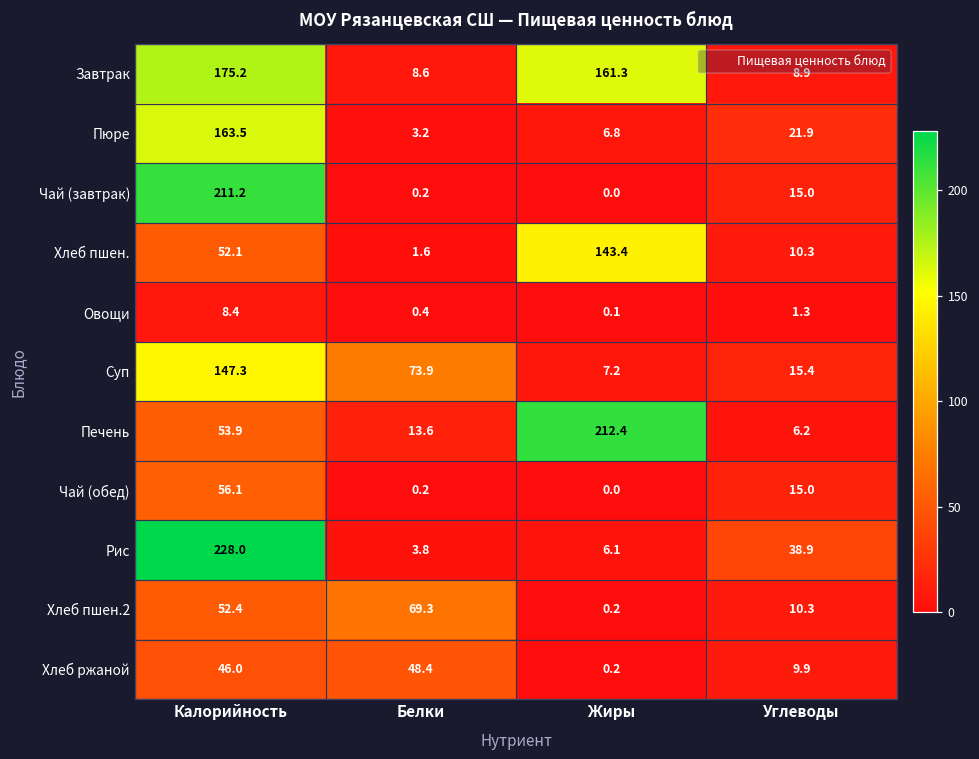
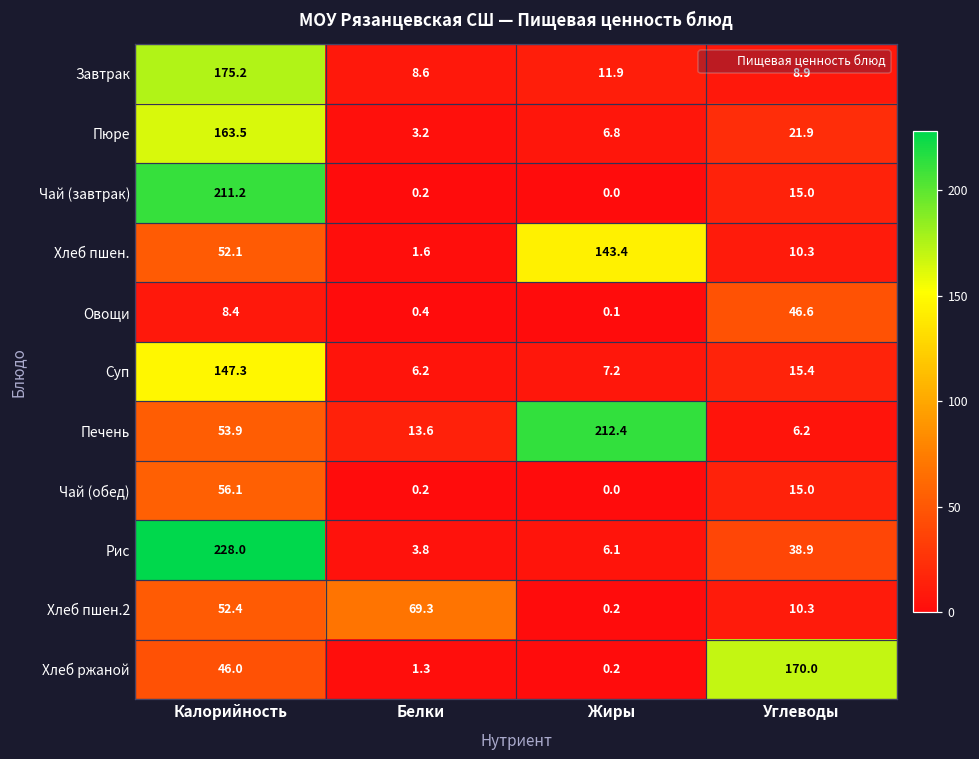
  {
    "Завтрак": {
      "Калорийность": 175.2,
      "Белки": 8.6,
-     "Жиры": 161.3
+     "Жиры": 11.9
    },
    "Пюре": {
      "Калорийность": 163.5,
      "Белки": 3.2,
      "Жиры": 6.8,
      "Углеводы": 21.9
    },
    "Чай (завтрак)": {
      "Калорийность": 211.2,
      "Белки": 0.2,
      "Жиры": 0.0,
      "Углеводы": 15.0
    },
    "Хлеб пшен.": {
      "Калорийность": 52.1,
      "Белки": 1.6,
      "Жиры": 143.4,
      "Углеводы": 10.3
    },
    "Овощи": {
      "Калорийность": 8.4,
      "Белки": 0.4,
      "Жиры": 0.1,
-     "Углеводы": 1.3
+     "Углеводы": 46.6
    },
    "Суп": {
      "Калорийность": 147.3,
-     "Белки": 73.9,
+     "Белки": 6.2,
      "Жиры": 7.2,
      "Углеводы": 15.4
    },
    "Печень": {
      "Калорийность": 53.9,
      "Белки": 13.6,
      "Жиры": 212.4,
      "Углеводы": 6.2
    },
    "Чай (обед)": {
      "Калорийность": 56.1,
      "Белки": 0.2,
      "Жиры": 0.0,
      "Углеводы": 15.0
    },
    "Рис": {
      "Калорийность": 228.0,
      "Белки": 3.8,
      "Жиры": 6.1,
      "Углеводы": 38.9
    },
    "Хлеб пшен.2": {
      "Калорийность": 52.4,
      "Белки": 69.3,
      "Жиры": 0.2,
      "Углеводы": 10.3
    },
    "Хлеб ржаной": {
      "Калорийность": 46.0,
-     "Белки": 48.4,
+     "Белки": 1.3,
      "Жиры": 0.2,
-     "Углеводы": 9.9
+     "Углеводы": 170.0
    }
  }
